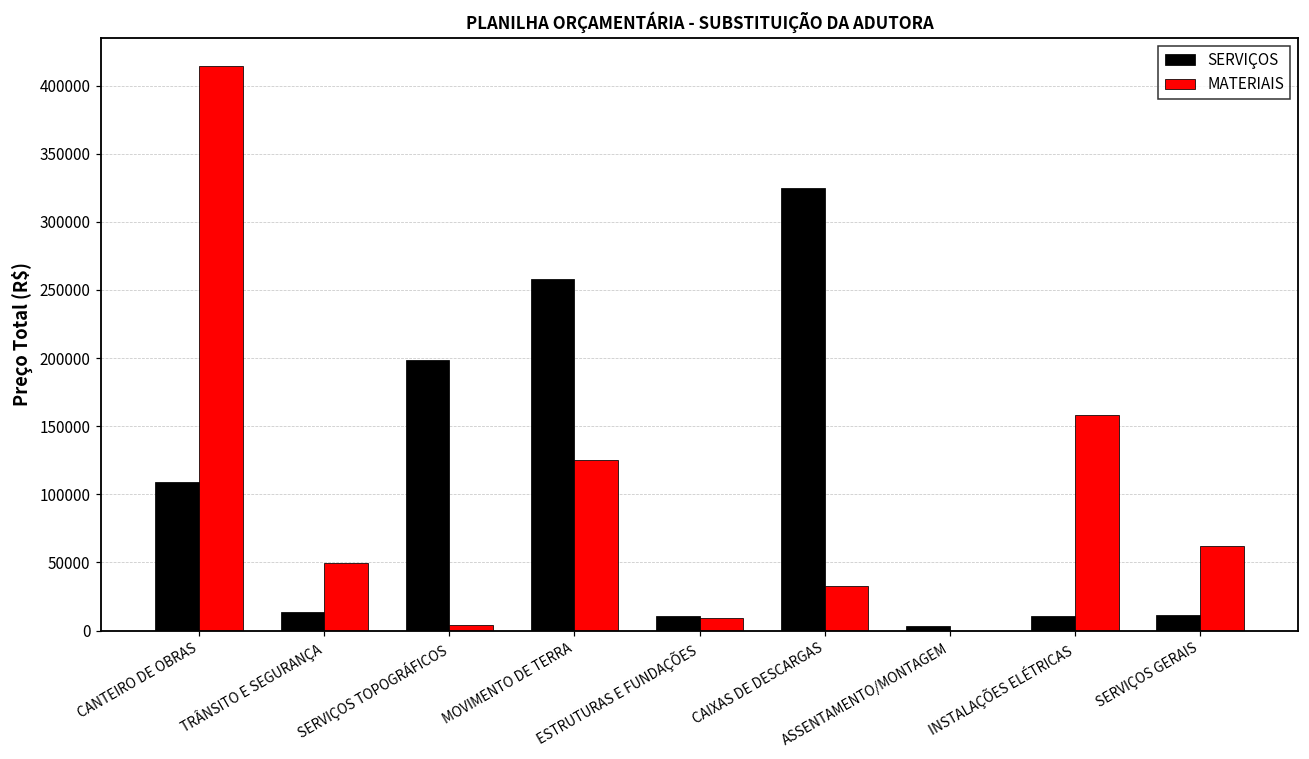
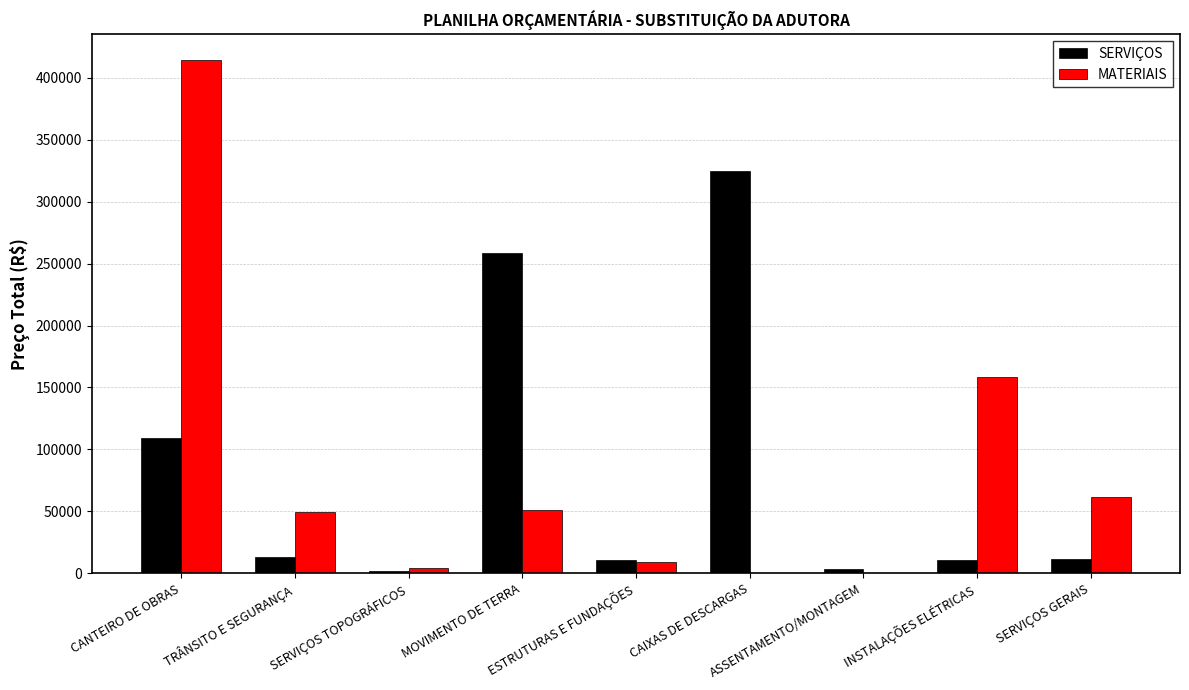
  {
    "SERVIÇOS": {
      "CANTEIRO DE OBRAS": 109000,
      "TRÂNSITO E SEGURANÇA": 13000,
-     "SERVIÇOS TOPOGRÁFICOS": 198000,
+     "SERVIÇOS TOPOGRÁFICOS": 2000,
      "MOVIMENTO DE TERRA": 258000,
      "ESTRUTURAS E FUNDAÇÕES": 11000,
      "CAIXAS DE DESCARGAS": 325000,
      "ASSENTAMENTO/MONTAGEM": 4000,
      "INSTALAÇÕES ELÉTRICAS": 11000,
      "SERVIÇOS GERAIS": 11000
    },
    "MATERIAIS": {
      "CANTEIRO DE OBRAS": 414000,
      "TRÂNSITO E SEGURANÇA": 49000,
      "SERVIÇOS TOPOGRÁFICOS": 4000,
-     "MOVIMENTO DE TERRA": 125000,
+     "MOVIMENTO DE TERRA": 51000,
      "ESTRUTURAS E FUNDAÇÕES": 9000,
-     "CAIXAS DE DESCARGAS": 33000,
+     "CAIXAS DE DESCARGAS": 0,
      "ASSENTAMENTO/MONTAGEM": 0,
      "INSTALAÇÕES ELÉTRICAS": 158000,
      "SERVIÇOS GERAIS": 62000
    }
  }
